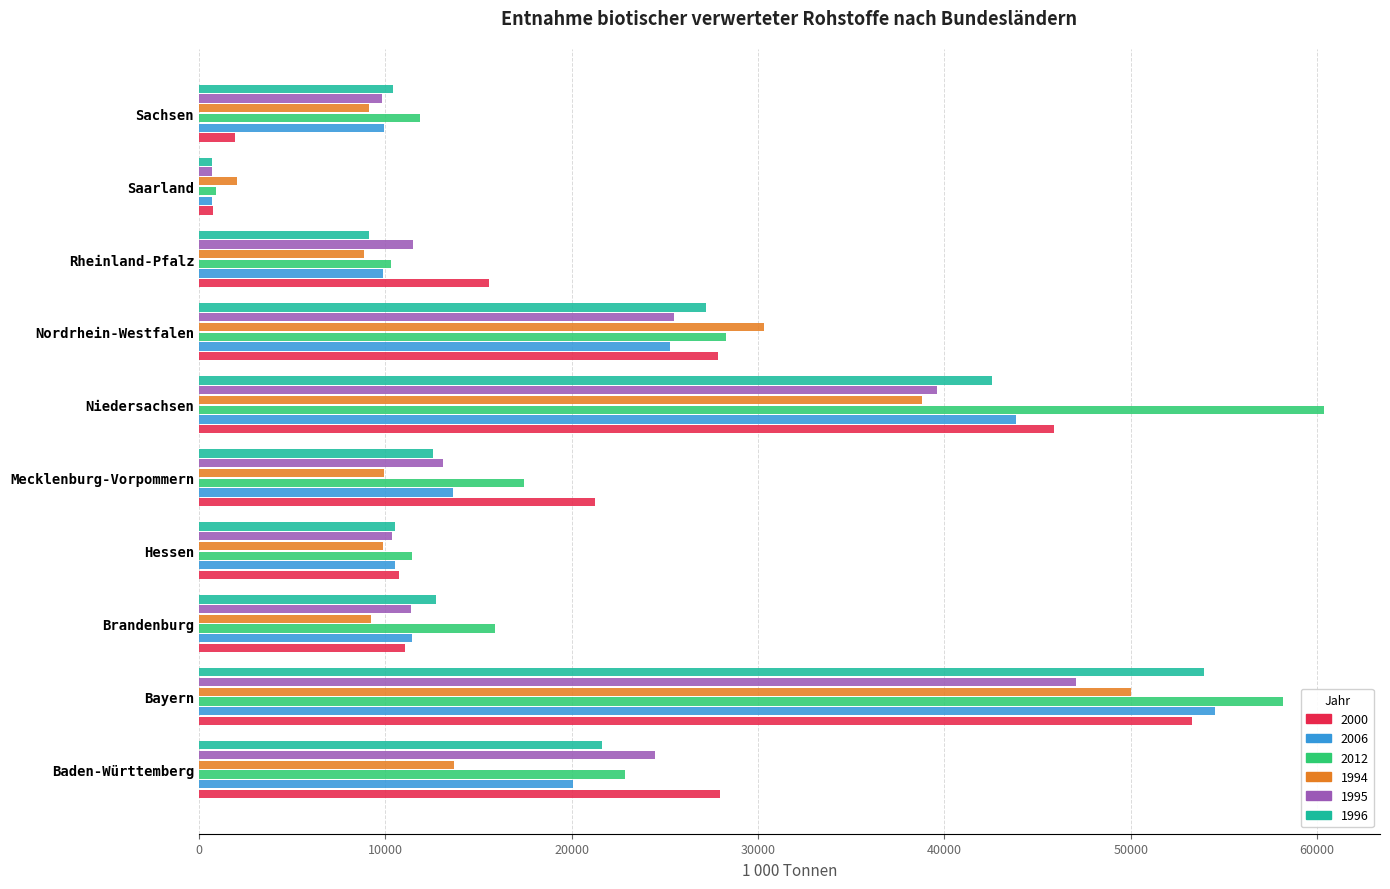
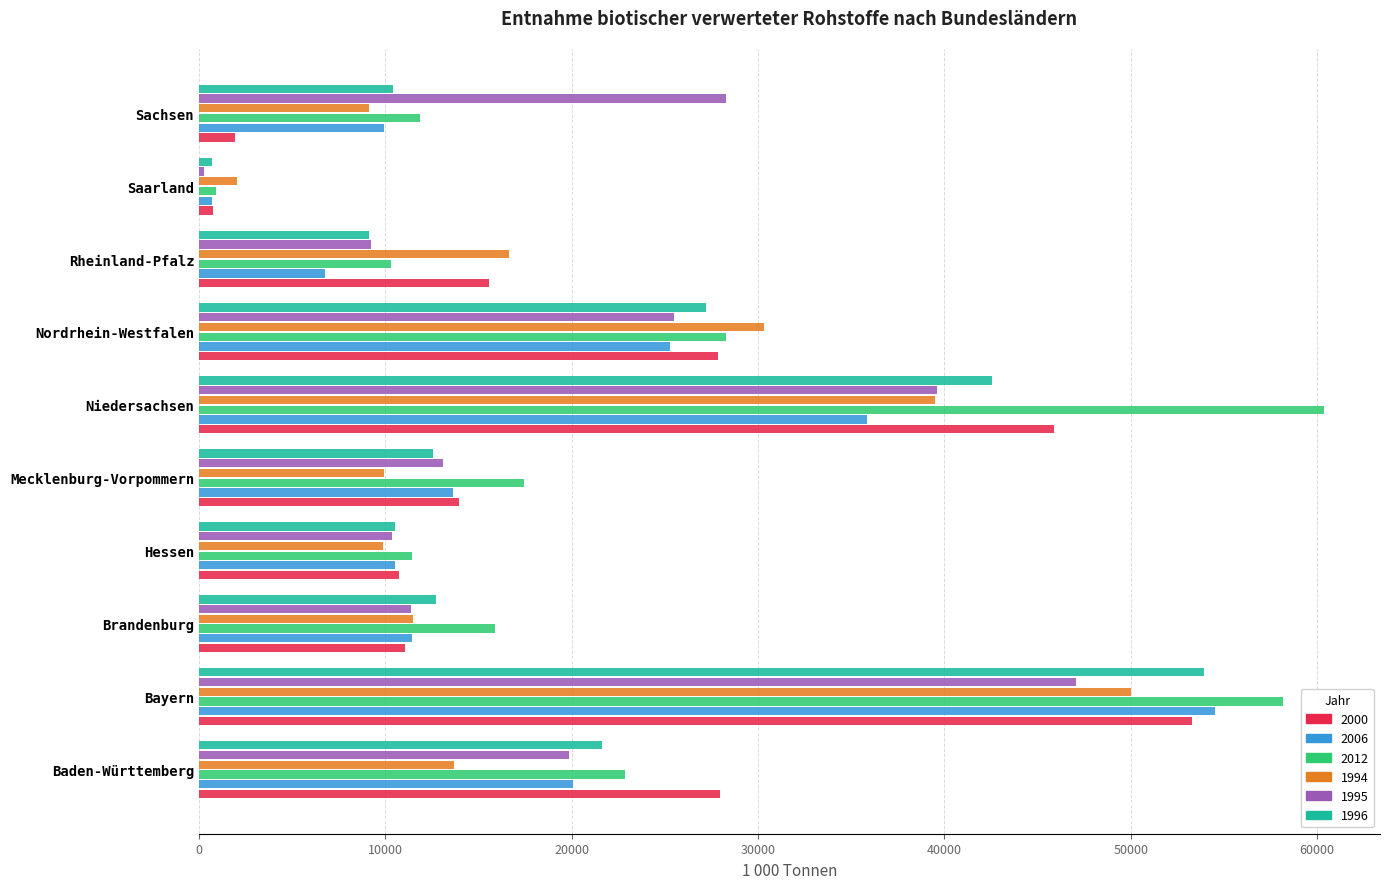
  {
    "2000": {
      "Sachsen": 1900,
      "Saarland": 800,
      "Rheinland-Pfalz": 15600,
      "Nordrhein-Westfalen": 27900,
      "Niedersachsen": 45900,
-     "Mecklenburg-Vorpommern": 21300,
+     "Mecklenburg-Vorpommern": 13900,
      "Hessen": 10700,
      "Brandenburg": 11000,
      "Bayern": 53300,
      "Baden-Württemberg": 28000
    },
    "2006": {
      "Sachsen": 10000,
      "Saarland": 700,
-     "Rheinland-Pfalz": 9900,
+     "Rheinland-Pfalz": 6800,
      "Nordrhein-Westfalen": 25300,
-     "Niedersachsen": 43900,
+     "Niedersachsen": 35900,
      "Mecklenburg-Vorpommern": 13600,
      "Hessen": 10500,
      "Brandenburg": 11400,
      "Bayern": 54500,
      "Baden-Württemberg": 20100
    },
    "1994": {
      "Sachsen": 9100,
      "Saarland": 2100,
-     "Rheinland-Pfalz": 8900,
+     "Rheinland-Pfalz": 16700,
      "Nordrhein-Westfalen": 30300,
-     "Niedersachsen": 38800,
+     "Niedersachsen": 39500,
      "Mecklenburg-Vorpommern": 9900,
      "Hessen": 9900,
-     "Brandenburg": 9200,
+     "Brandenburg": 11500,
      "Bayern": 50000,
      "Baden-Württemberg": 13700
    },
    "1995": {
-     "Sachsen": 9800,
-     "Saarland": 700,
-     "Rheinland-Pfalz": 11500,
+     "Sachsen": 28300,
+     "Saarland": 300,
+     "Rheinland-Pfalz": 9200,
      "Nordrhein-Westfalen": 25500,
      "Niedersachsen": 39600,
      "Mecklenburg-Vorpommern": 13100,
      "Hessen": 10300,
      "Brandenburg": 11400,
      "Bayern": 47100,
-     "Baden-Württemberg": 24500
+     "Baden-Württemberg": 19900
    }
  }
